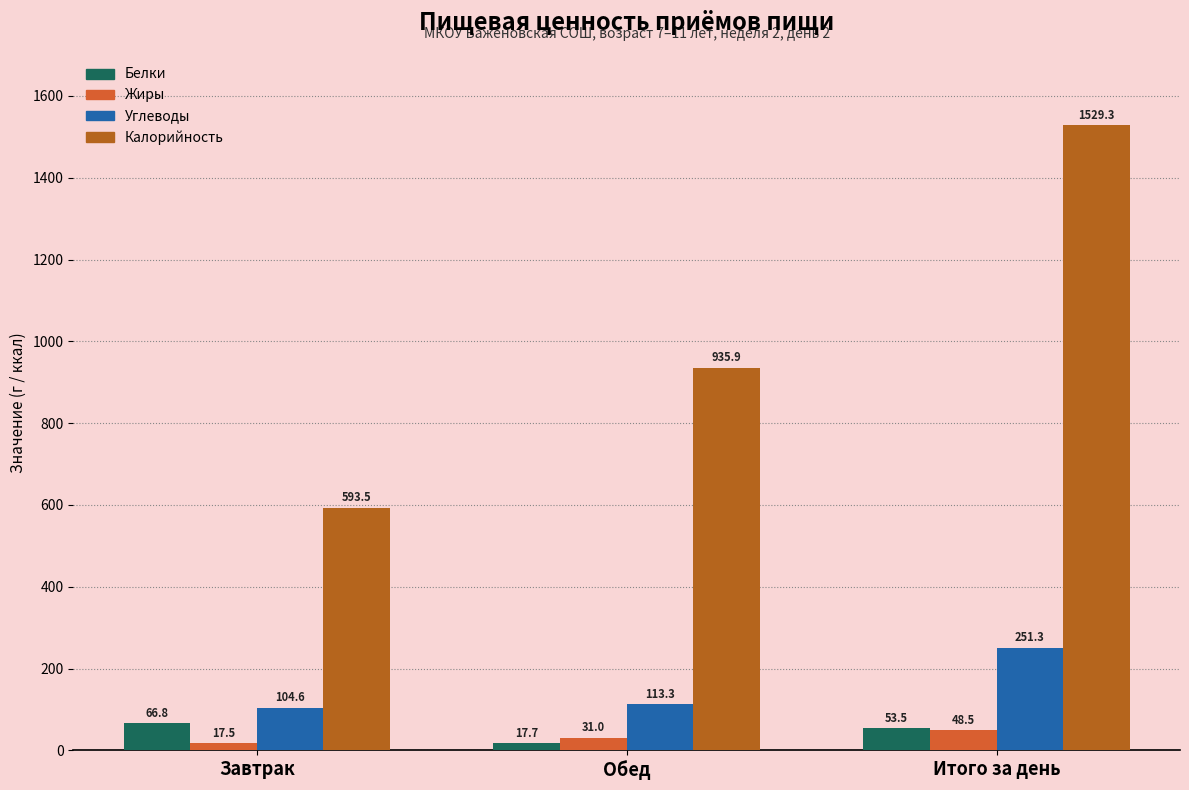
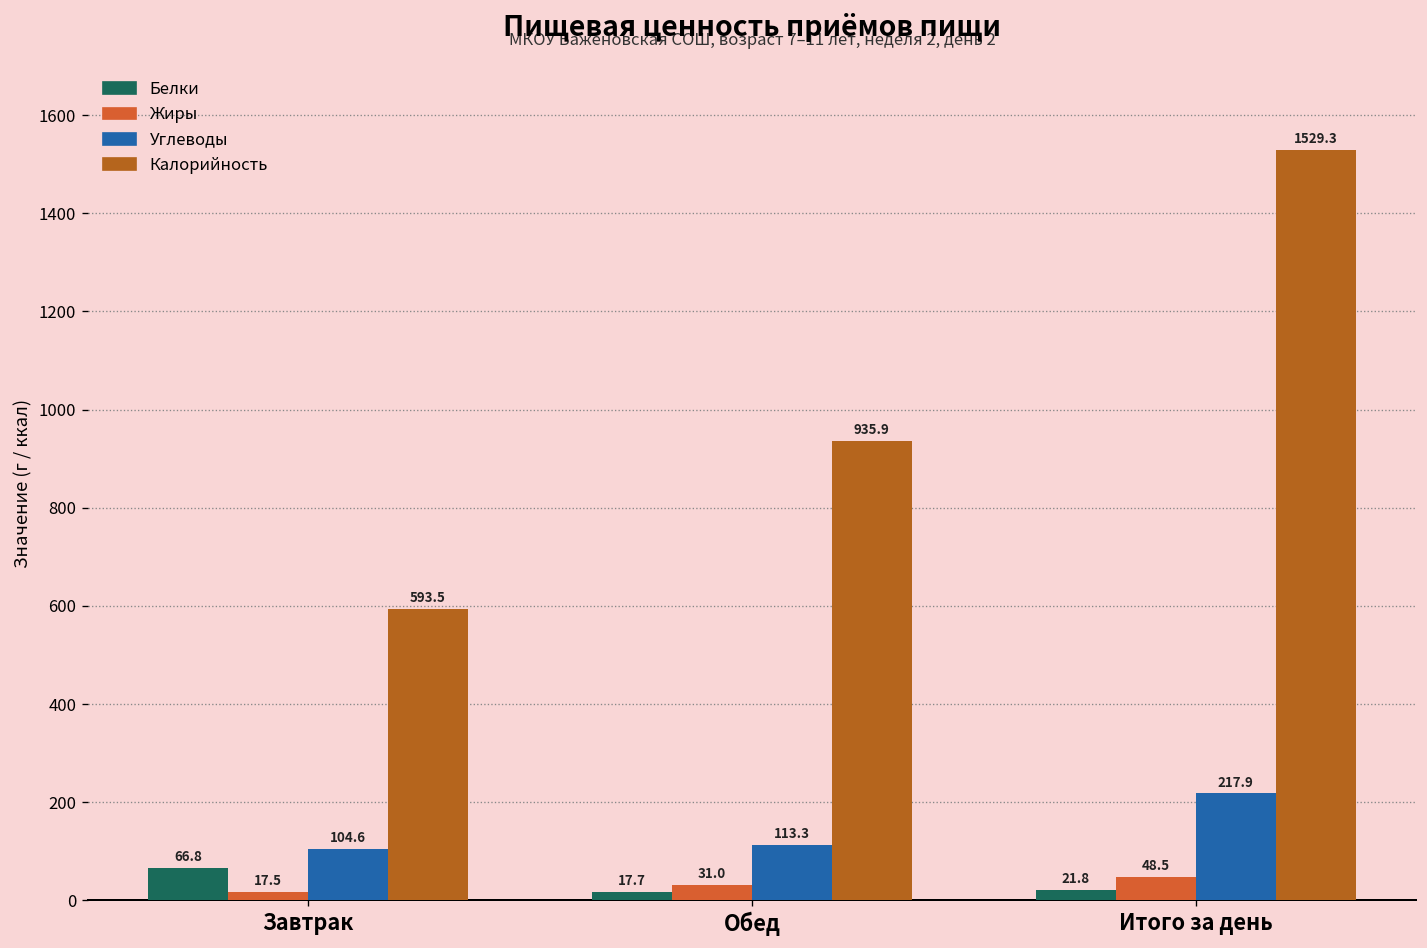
  {
    "Белки": {
      "Завтрак": 66.8,
      "Обед": 17.7,
-     "Итого за день": 53.5
+     "Итого за день": 21.8
    },
    "Углеводы": {
      "Завтрак": 104.6,
      "Обед": 113.3,
-     "Итого за день": 251.3
+     "Итого за день": 217.9
    }
  }
